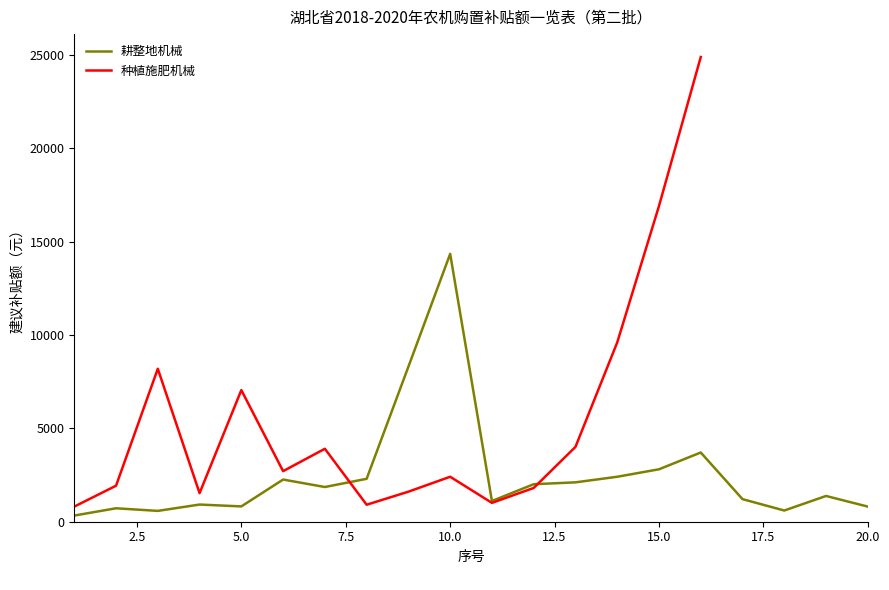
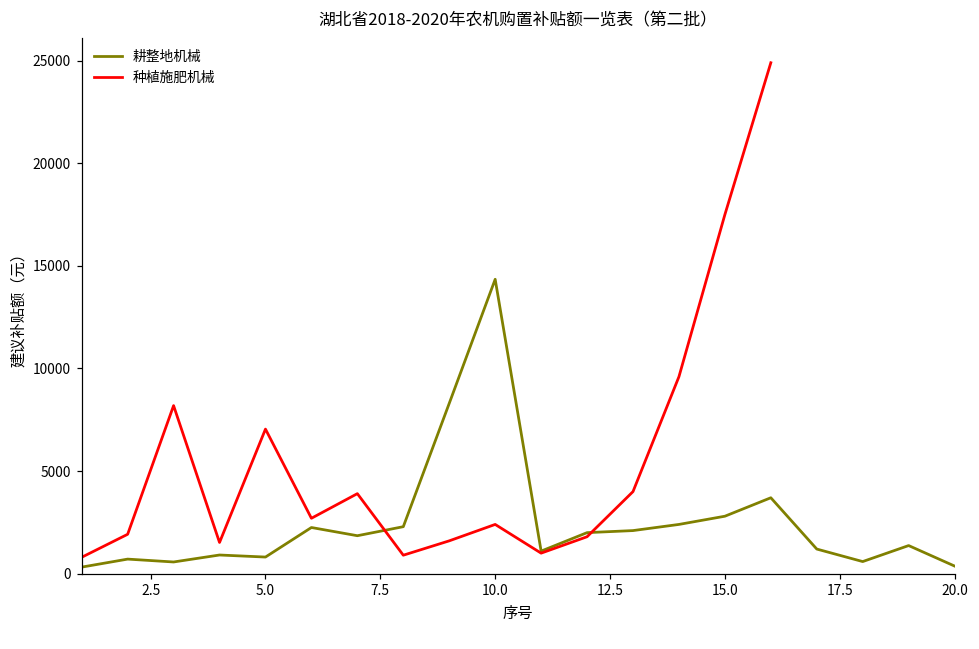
  {
    "耕整地机械": {
      "5.0": 800,
      "10.0": 14300,
      "15.0": 2800,
-     "20.0": 800
+     "20.0": 400
    },
    "种植施肥机械": {
      "5.0": 7000,
      "10.0": 2400,
-     "15.0": 16900
+     "15.0": 17500
    }
  }
